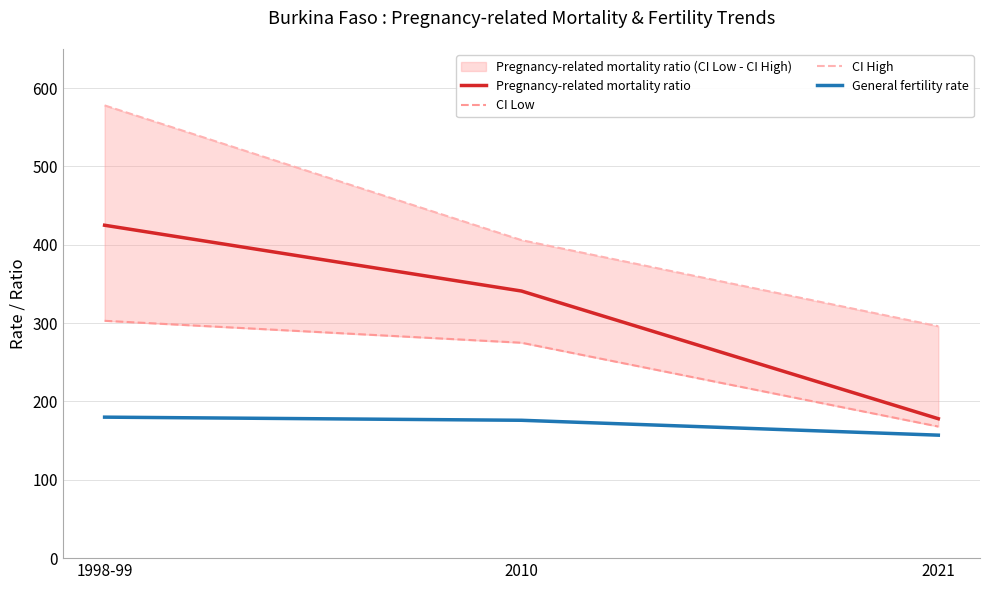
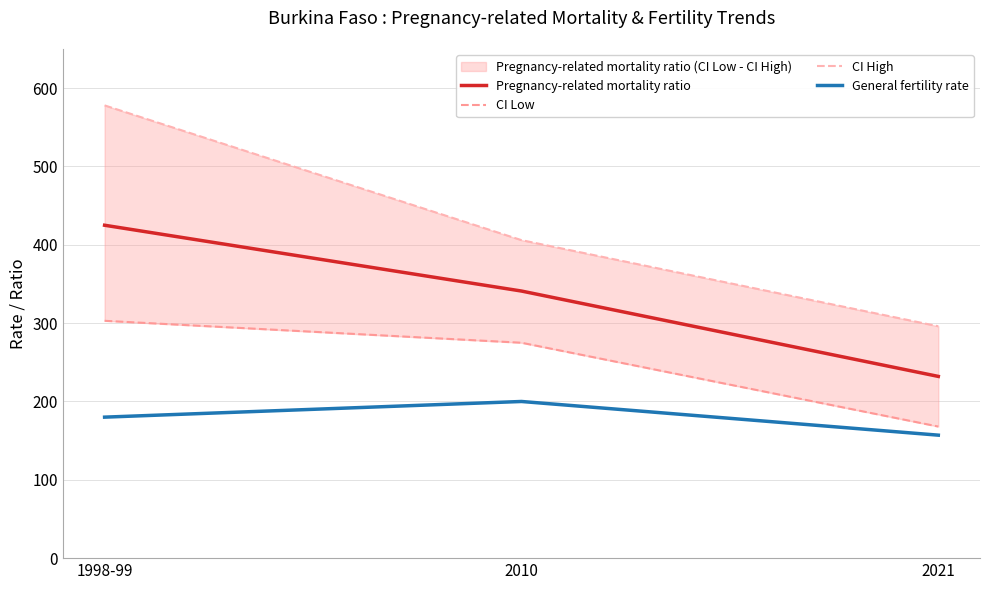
  {
    "Pregnancy-related mortality ratio": {
      "1998-99": 430,
      "2010": 340,
-     "2021": 180
+     "2021": 230
    },
    "General fertility rate": {
      "1998-99": 180,
-     "2010": 180,
+     "2010": 200,
      "2021": 160
    }
  }
